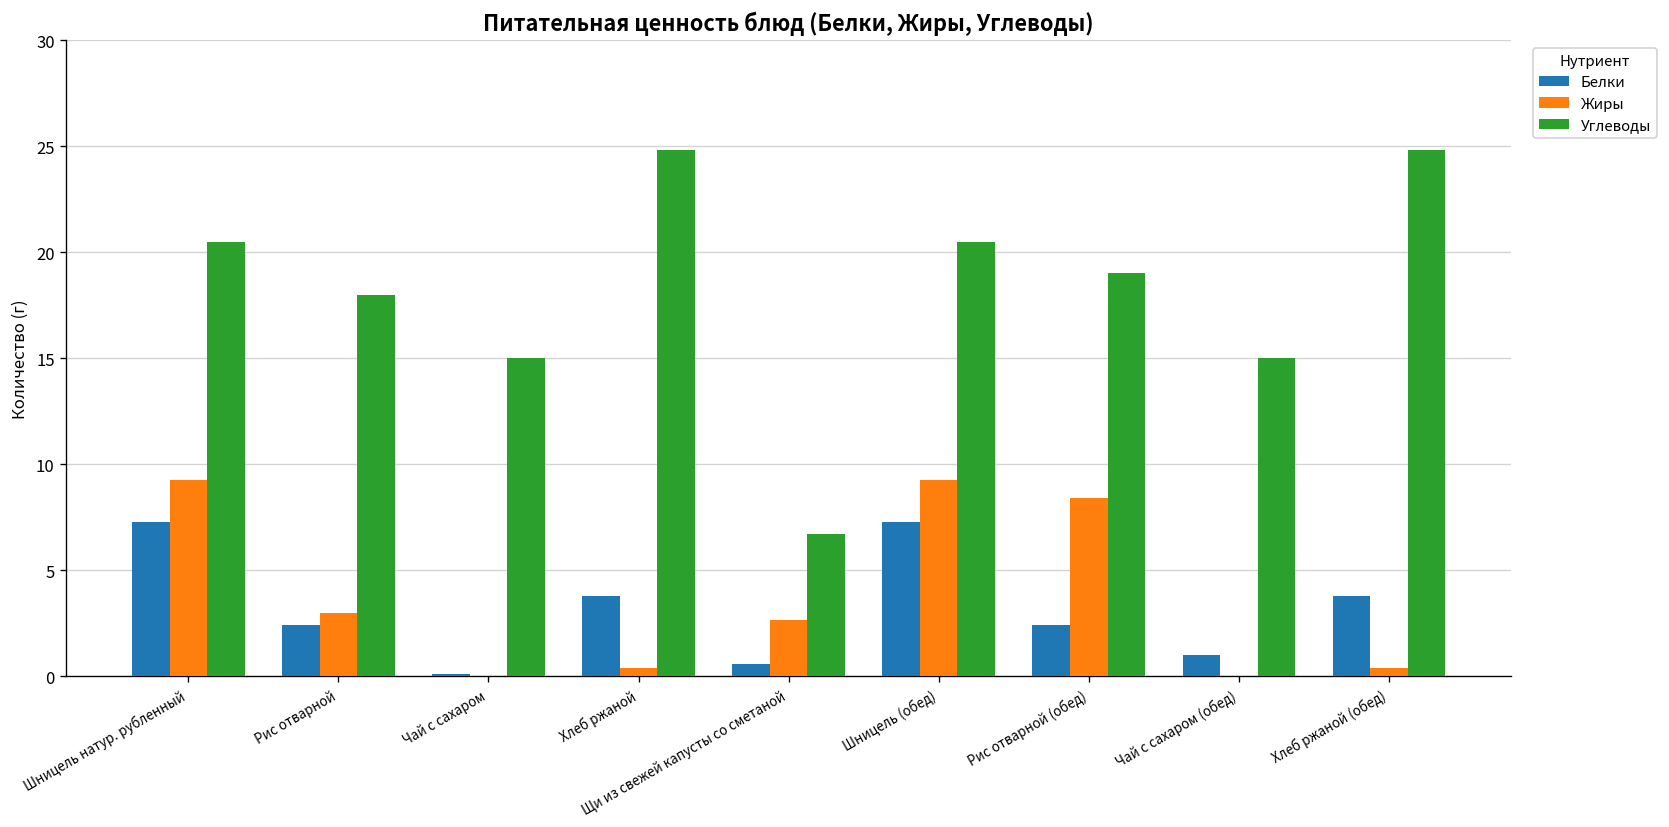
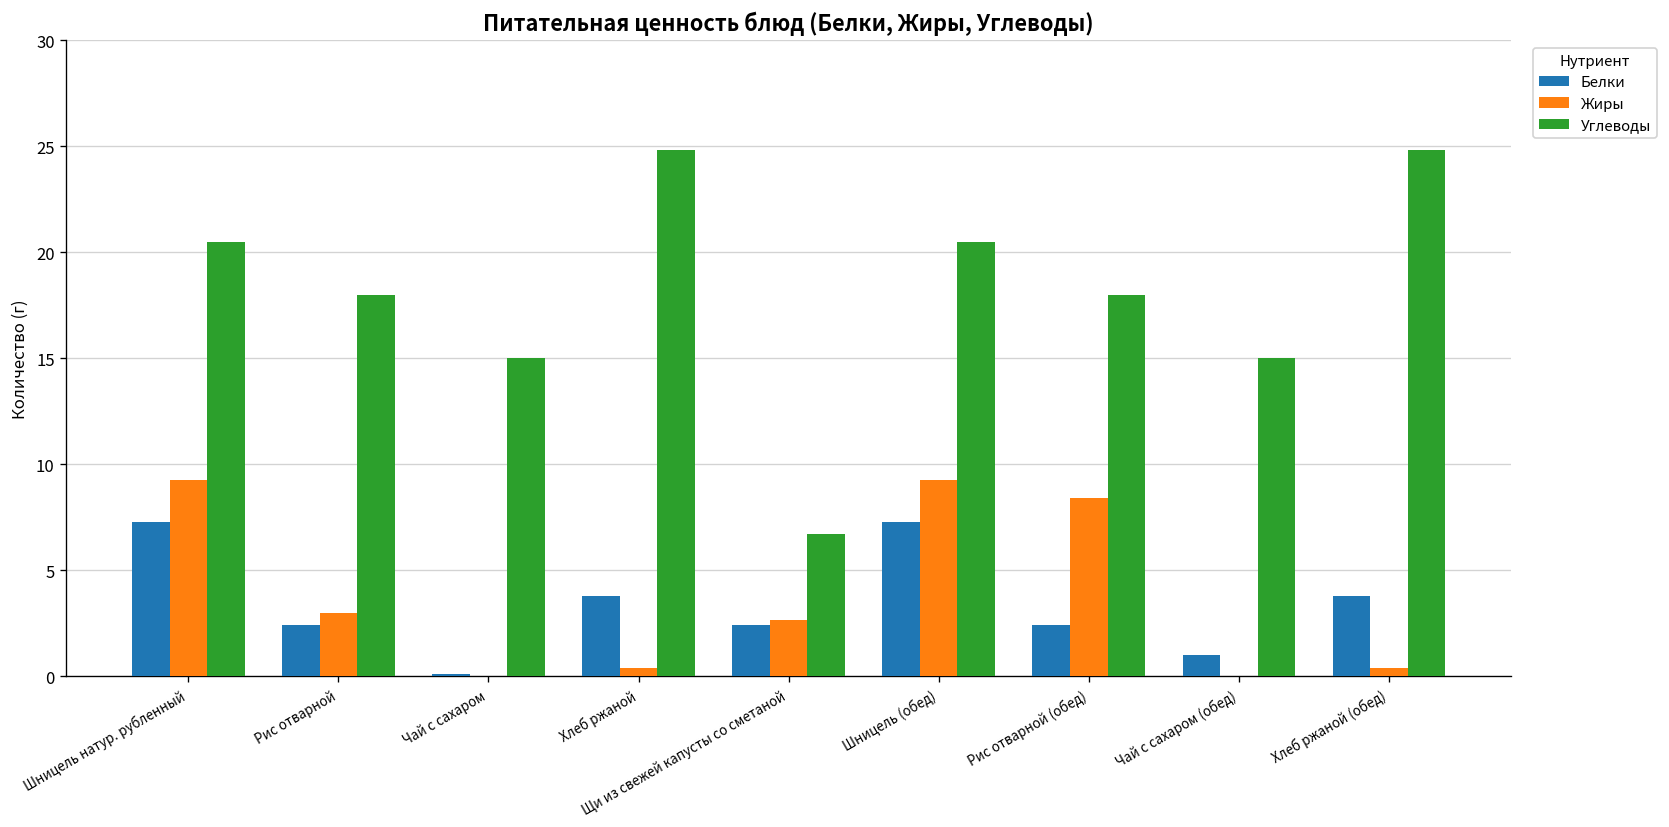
  {
    "Белки": {
      "Шницель натур. рубленный": 7.3,
      "Рис отварной": 2.4,
      "Хлеб ржаной": 3.8,
-     "Щи из свежей капусты со сметаной": 0.6,
+     "Щи из свежей капусты со сметаной": 2.4,
      "Шницель (обед)": 7.3,
      "Рис отварной (обед)": 2.4,
      "Чай с сахаром (обед)": 1.0,
      "Хлеб ржаной (обед)": 3.8
    },
    "Жиры": {
      "Шницель натур. рубленный": 9.2,
      "Рис отварной": 3.0,
      "Чай с сахаром": 0.0,
      "Хлеб ржаной": 0.4,
      "Щи из свежей капусты со сметаной": 2.6,
      "Шницель (обед)": 9.2,
      "Рис отварной (обед)": 8.4,
      "Чай с сахаром (обед)": 0.0,
      "Хлеб ржаной (обед)": 0.4
    },
    "Углеводы": {
      "Шницель натур. рубленный": 20.5,
      "Рис отварной": 18,
      "Чай с сахаром": 15,
      "Хлеб ржаной": 24.8,
      "Щи из свежей капусты со сметаной": 6.7,
      "Шницель (обед)": 20.5,
-     "Рис отварной (обед)": 19,
+     "Рис отварной (обед)": 18,
      "Чай с сахаром (обед)": 15,
      "Хлеб ржаной (обед)": 24.8
    }
  }
